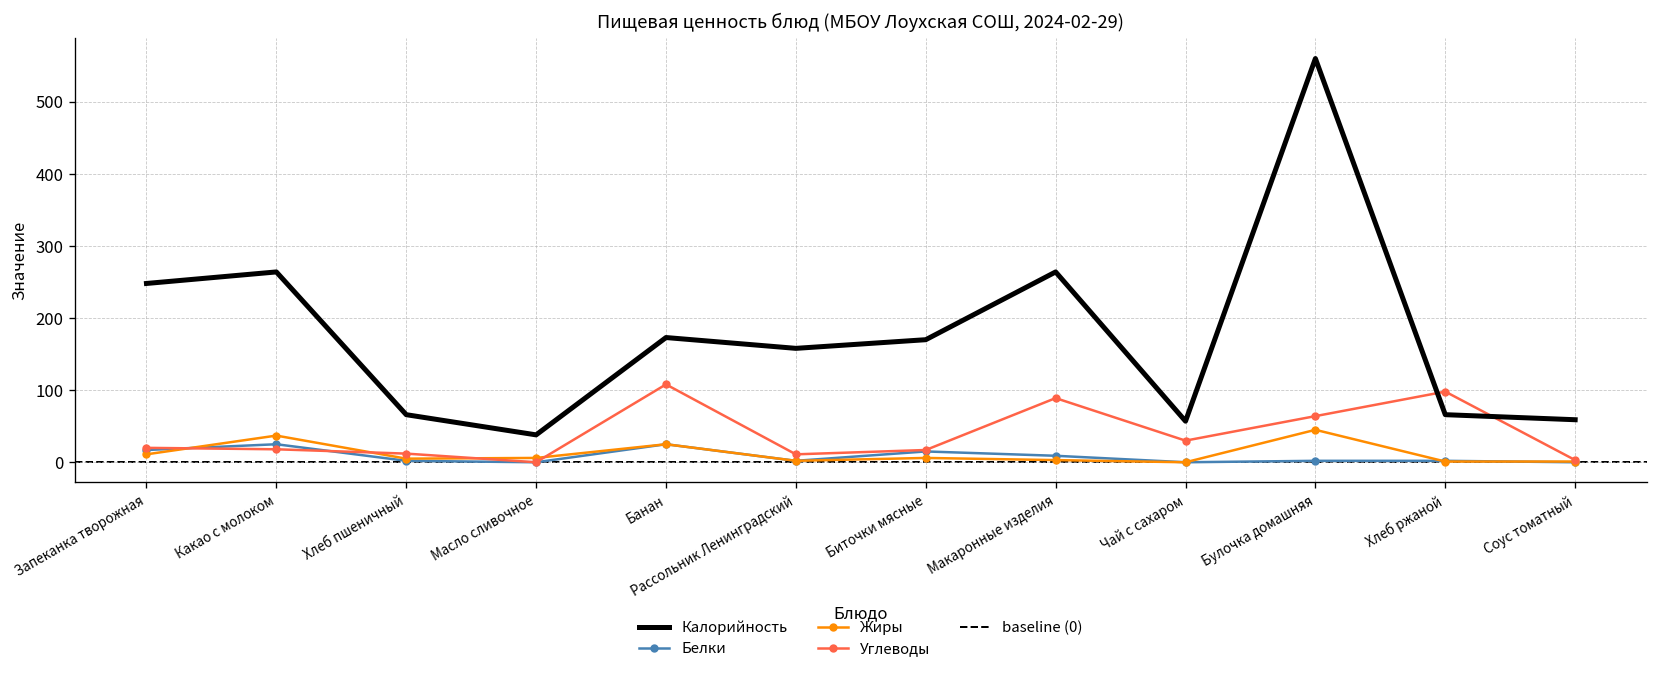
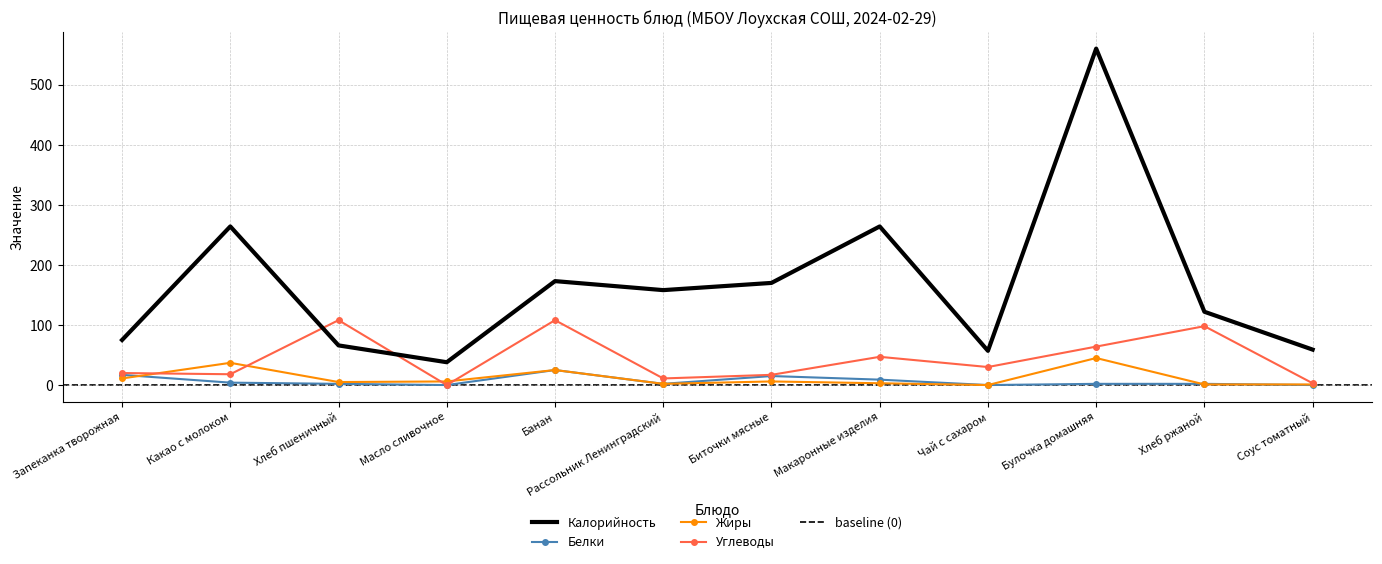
  {
    "Калорийность": {
-     "Запеканка творожная": 250,
+     "Запеканка творожная": 80,
      "Какао с молоком": 260,
      "Хлеб пшеничный": 70,
      "Масло сливочное": 40,
      "Банан": 170,
      "Рассольник Ленинградский": 160,
      "Биточки мясные": 170,
      "Макаронные изделия": 260,
      "Чай с сахаром": 60,
      "Булочка домашняя": 560,
-     "Хлеб ржаной": 70,
+     "Хлеб ржаной": 120,
      "Соус томатный": 60
    },
    "Белки": {
-     "Какао с молоком": 30,
+     "Какао с молоком": 0,
      "Макаронные изделия": 10,
      "Булочка домашняя": 0
    },
    "Жиры": {
      "Запеканка творожная": 10,
      "Какао с молоком": 40,
      "Масло сливочное": 10,
      "Биточки мясные": 10,
      "Макаронные изделия": 0,
      "Булочка домашняя": 50
    },
    "Углеводы": {
      "Какао с молоком": 20,
-     "Хлеб пшеничный": 10,
+     "Хлеб пшеничный": 110,
      "Банан": 110,
      "Рассольник Ленинградский": 10,
-     "Макаронные изделия": 90,
+     "Макаронные изделия": 50,
      "Чай с сахаром": 30,
      "Булочка домашняя": 60,
      "Хлеб ржаной": 100
    }
  }
